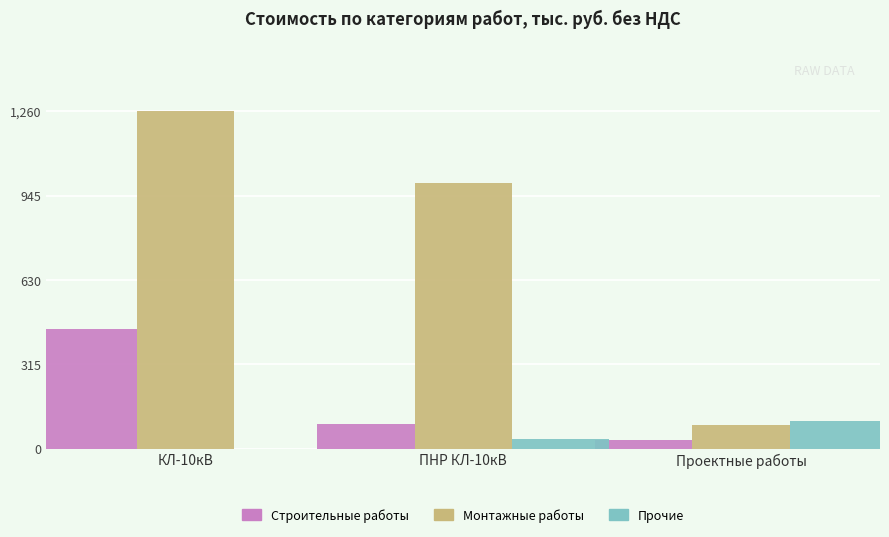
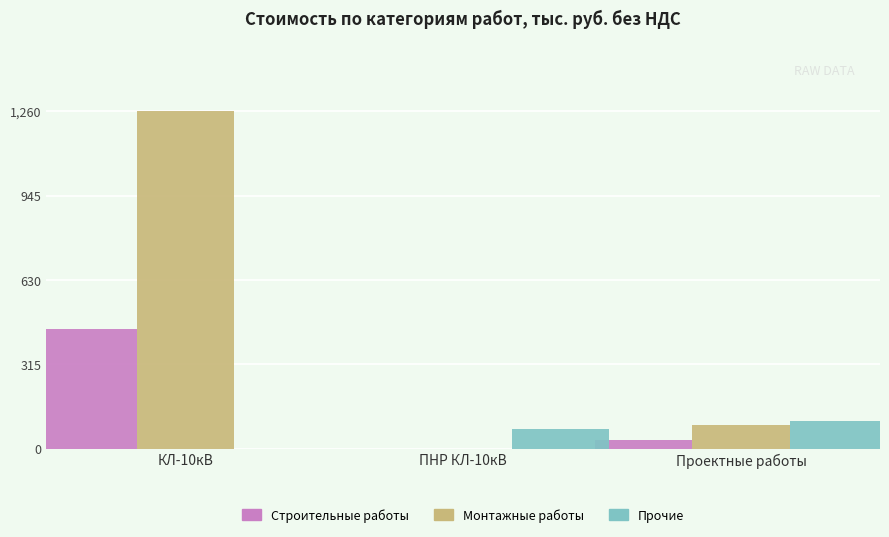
  {
    "Строительные работы": {
      "КЛ-10кВ": "450",
-     "ПНР КЛ-10кВ": "90",
+     "ПНР КЛ-10кВ": "0",
      "Проектные работы": "30"
    },
    "Монтажные работы": {
      "КЛ-10кВ": "1,260",
-     "ПНР КЛ-10кВ": "990",
+     "ПНР КЛ-10кВ": "0",
      "Проектные работы": "90"
    },
    "Прочие": {
      "КЛ-10кВ": "0",
-     "ПНР КЛ-10кВ": "40",
+     "ПНР КЛ-10кВ": "70",
      "Проектные работы": "100"
    }
  }
